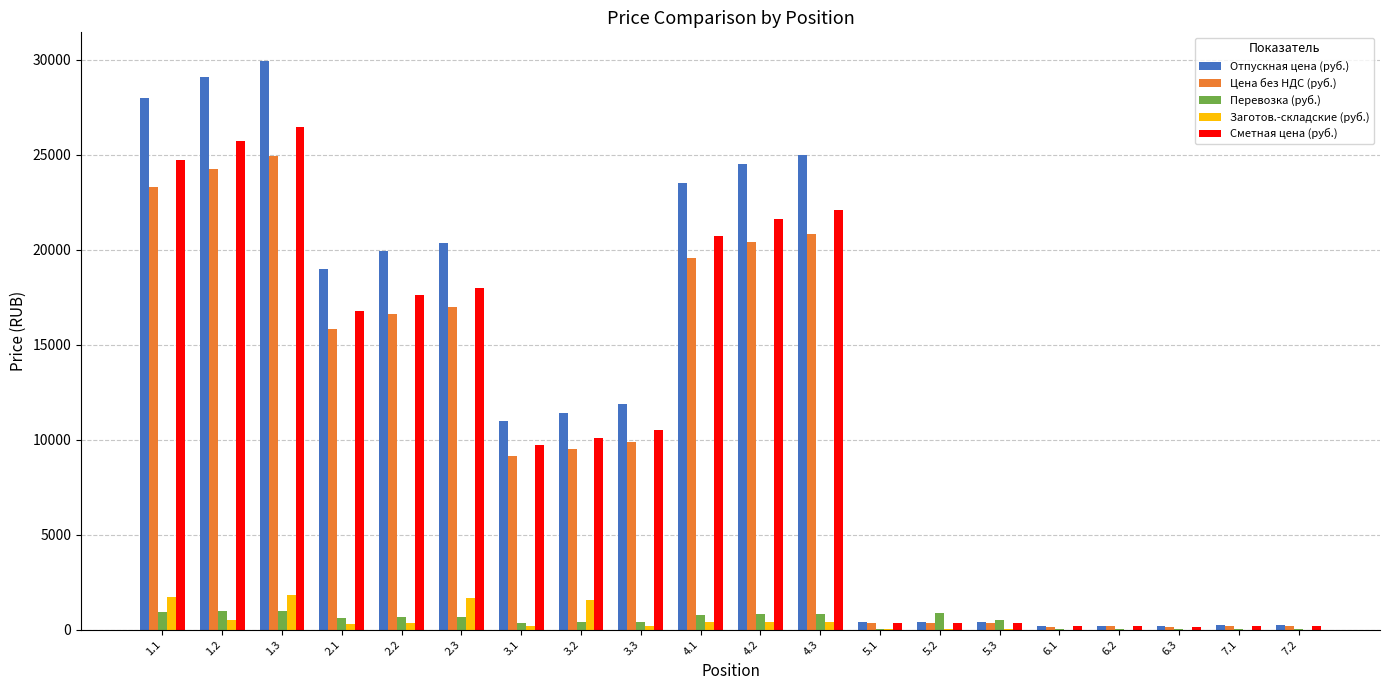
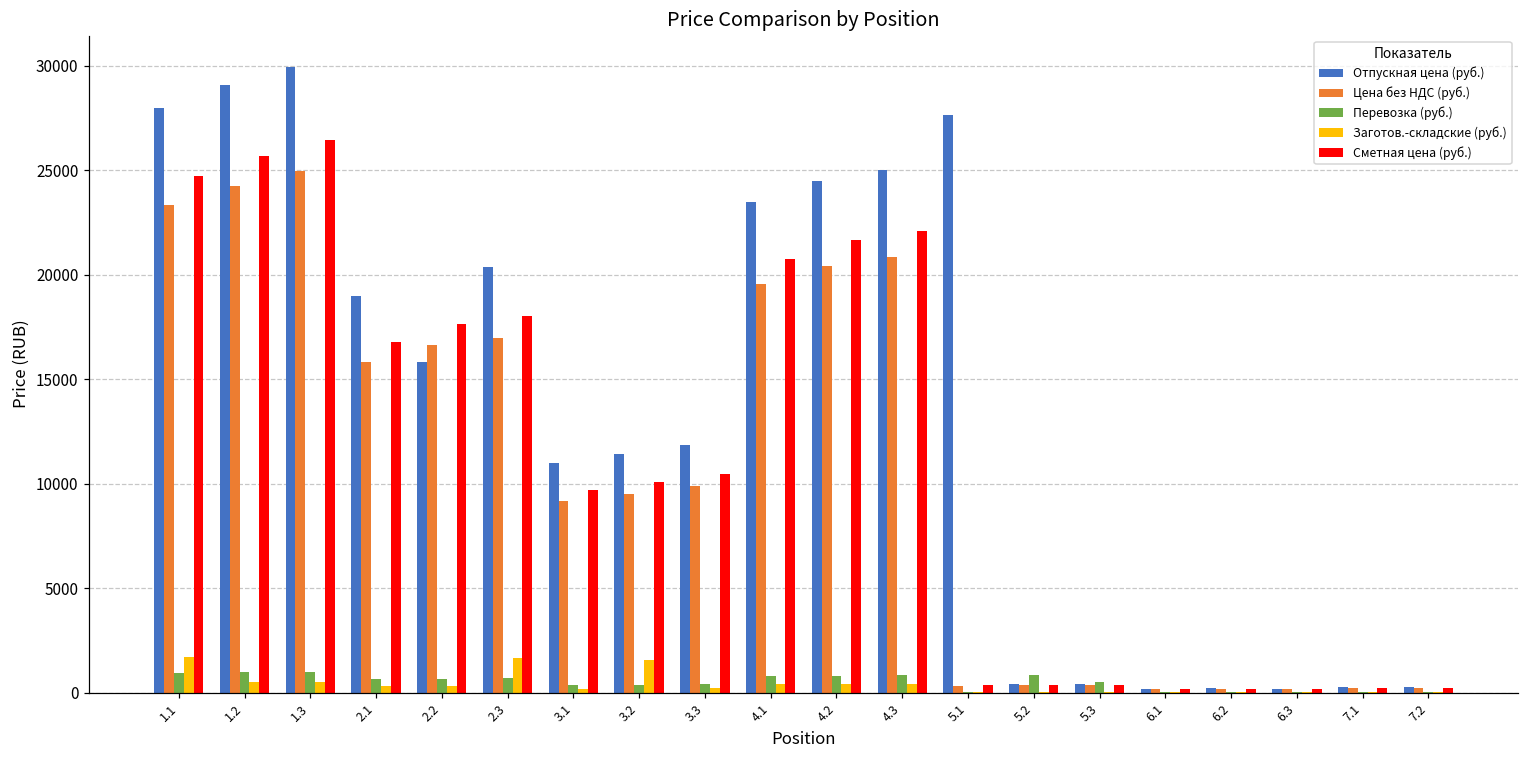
  {
    "Отпускная цена (руб.)": {
      "1.1": 28000,
      "1.2": 29100,
      "1.3": 30000,
      "2.1": 19000,
-     "2.2": 20000,
+     "2.2": 15800,
      "2.3": 20400,
      "3.1": 11000,
      "3.2": 11400,
      "3.3": 11900,
      "4.1": 23500,
      "4.2": 24500,
      "4.3": 25000,
-     "5.1": 400,
+     "5.1": 27700,
      "5.2": 400,
      "5.3": 400,
      "6.1": 200,
      "6.2": 200,
      "6.3": 200,
      "7.1": 200,
      "7.2": 200
    },
    "Цена без НДС (руб.)": {
      "1.1": 23300,
      "1.2": 24300,
      "1.3": 25000,
      "2.1": 15800,
      "2.2": 16600,
      "2.3": 17000,
      "3.1": 9200,
      "3.2": 9500,
      "3.3": 9900,
      "4.1": 19600,
      "4.2": 20400,
      "4.3": 20800,
      "5.1": 300,
      "5.2": 300,
      "5.3": 400,
      "6.1": 200,
      "6.2": 200,
      "6.3": 200,
      "7.1": 200,
      "7.2": 200
    },
    "Перевозка (руб.)": {
      "1.1": 900,
      "1.2": 1000,
      "1.3": 1000,
      "2.1": 600,
      "2.2": 700,
      "2.3": 700,
      "3.1": 400,
      "3.2": 400,
      "3.3": 400,
      "4.1": 800,
      "4.2": 800,
      "4.3": 800,
      "5.2": 900,
      "5.3": 500
    },
    "Заготов.-складские (руб.)": {
      "1.1": 1700,
      "1.2": 500,
-     "1.3": 1800,
+     "1.3": 500,
      "2.1": 300,
      "2.2": 300,
      "2.3": 1700,
      "3.1": 200,
      "3.2": 1600,
      "3.3": 200,
      "4.1": 400,
      "4.2": 400,
      "4.3": 400
    },
    "Сметная цена (руб.)": {
      "1.1": 24700,
      "1.2": 25700,
      "1.3": 26500,
      "2.1": 16800,
      "2.2": 17600,
      "2.3": 18000,
      "3.1": 9700,
      "3.2": 10100,
      "3.3": 10500,
      "4.1": 20700,
      "4.2": 21600,
      "4.3": 22100,
      "5.1": 300,
      "5.2": 400,
      "5.3": 400,
      "6.1": 200,
      "6.2": 200,
      "6.3": 200,
      "7.1": 200,
      "7.2": 200
    }
  }
